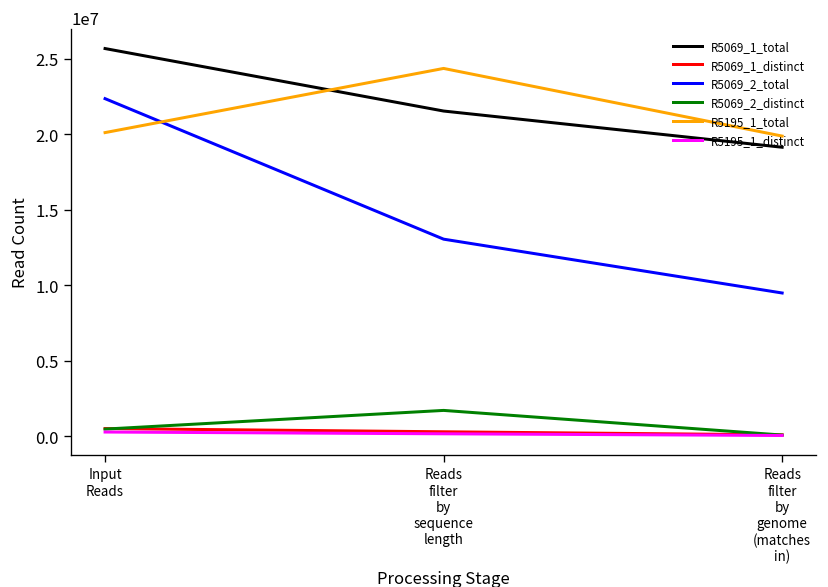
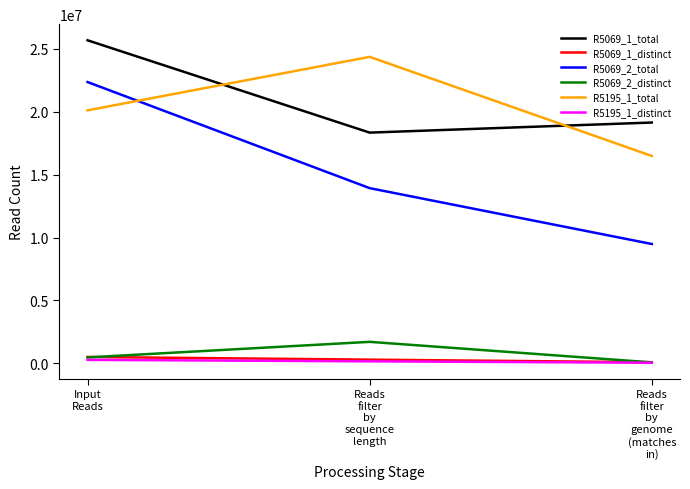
  {
    "R5069_1_total": {
      "Input Reads": 25700000,
-     "Reads filter by sequence length": 21500000,
+     "Reads filter by sequence length": 18300000,
      "Reads filter by genome (matches in)": 19100000
    },
    "R5069_2_total": {
      "Input Reads": 22400000,
-     "Reads filter by sequence length": 13100000,
+     "Reads filter by sequence length": 13900000,
      "Reads filter by genome (matches in)": 9500000
    },
    "R5069_2_distinct": {
      "Reads filter by sequence length": 1700000
    },
    "R5195_1_total": {
      "Input Reads": 20100000,
      "Reads filter by sequence length": 24400000,
-     "Reads filter by genome (matches in)": 19900000
+     "Reads filter by genome (matches in)": 16500000
    }
  }
